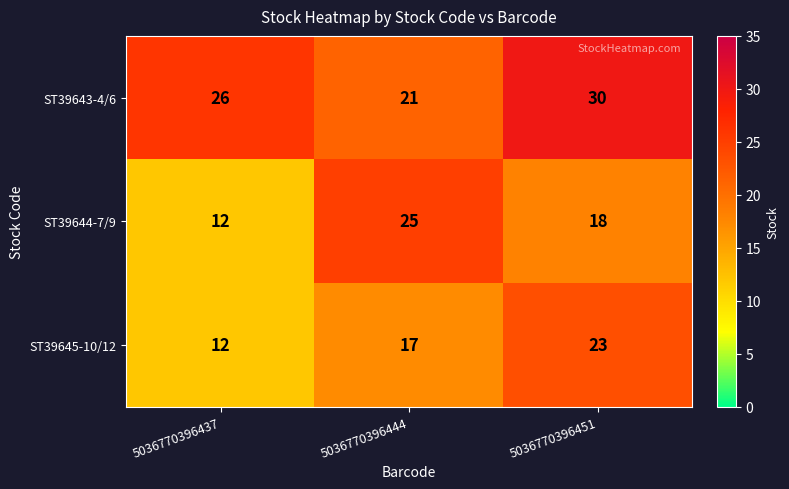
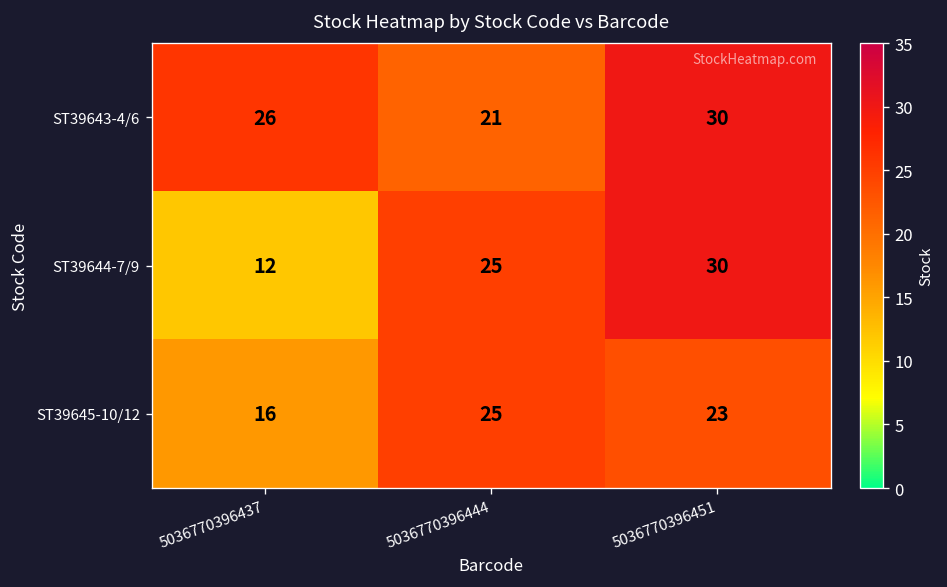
  {
    "ST39643-4/6": {
      "5036770396437": 26,
      "5036770396444": 21
    },
    "ST39644-7/9": {
      "5036770396437": 12,
      "5036770396444": 25,
-     "5036770396451": 18
+     "5036770396451": 30
    },
    "ST39645-10/12": {
-     "5036770396437": 12,
-     "5036770396444": 17,
+     "5036770396437": 16,
+     "5036770396444": 25,
      "5036770396451": 23
    }
  }
